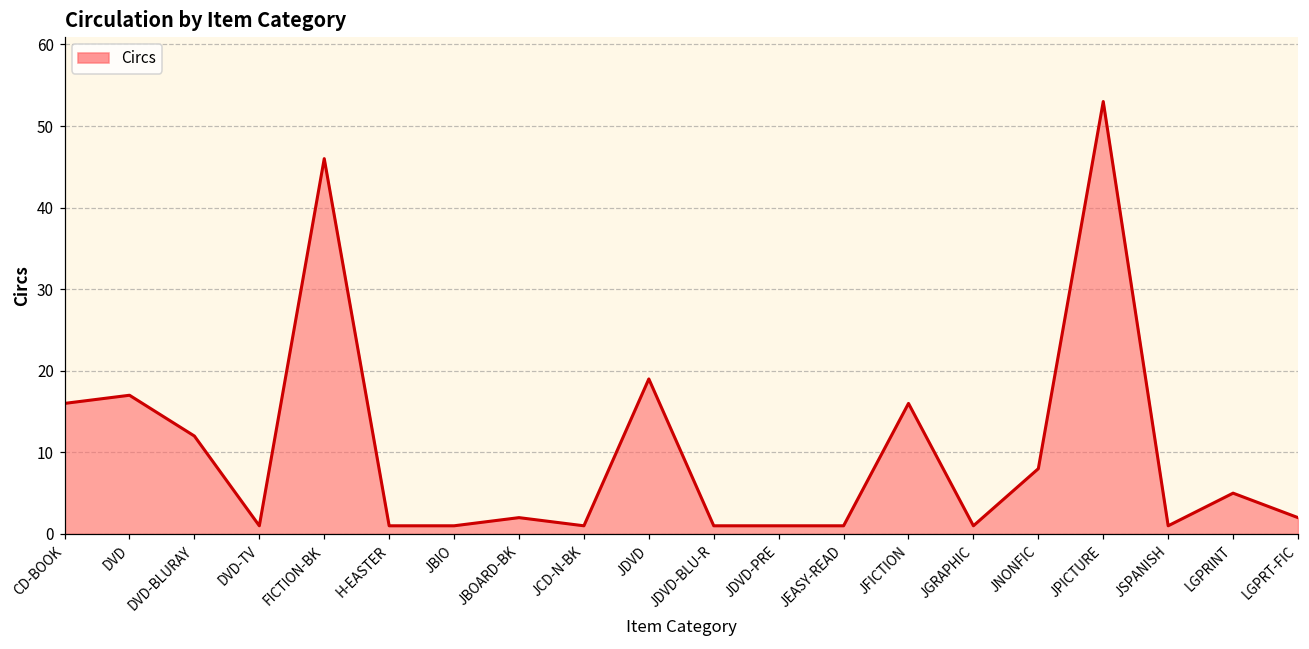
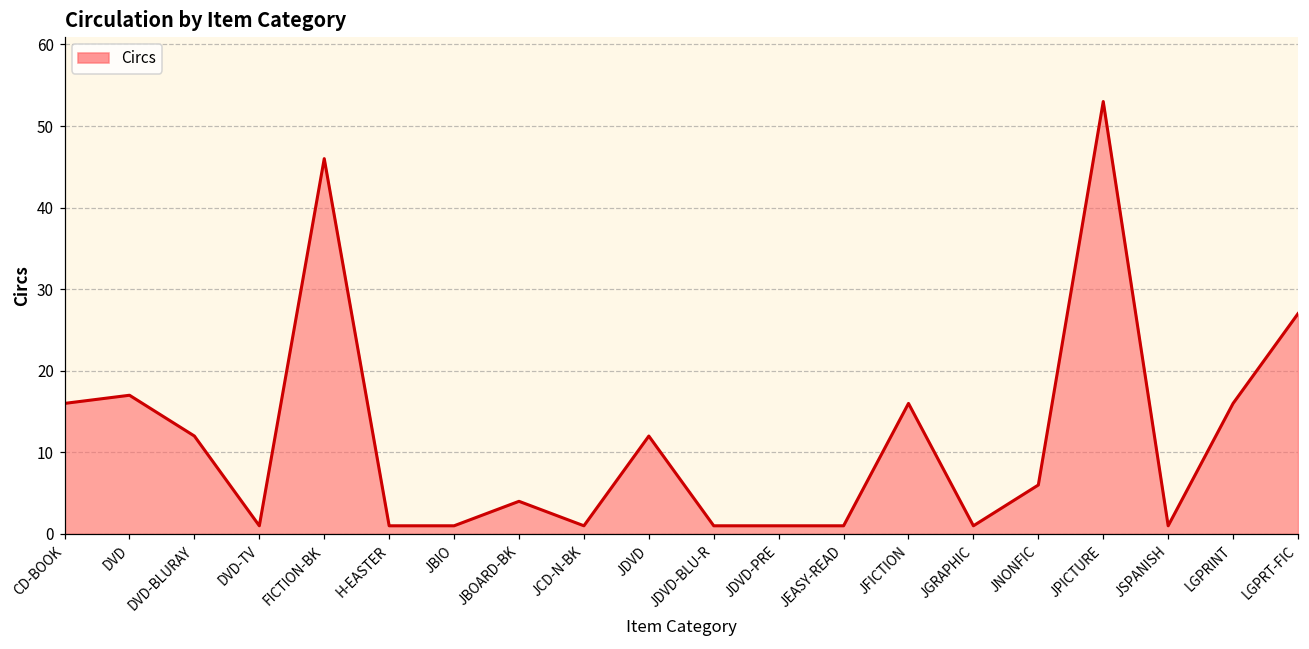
  {
    "CD-BOOK": 16,
    "DVD": 17,
    "DVD-BLURAY": 12,
    "DVD-TV": 1,
    "FICTION-BK": 46,
    "H-EASTER": 1,
    "JBIO": 1,
-   "JBOARD-BK": 2,
+   "JBOARD-BK": 4,
    "JCD-N-BK": 1,
-   "JDVD": 19,
+   "JDVD": 12,
    "JDVD-BLU-R": 1,
    "JDVD-PRE": 1,
    "JEASY-READ": 1,
    "JFICTION": 16,
    "JGRAPHIC": 1,
-   "JNONFIC": 8,
+   "JNONFIC": 6,
    "JPICTURE": 53,
    "JSPANISH": 1,
-   "LGPRINT": 5,
-   "LGPRT-FIC": 2
+   "LGPRINT": 16,
+   "LGPRT-FIC": 27
  }
